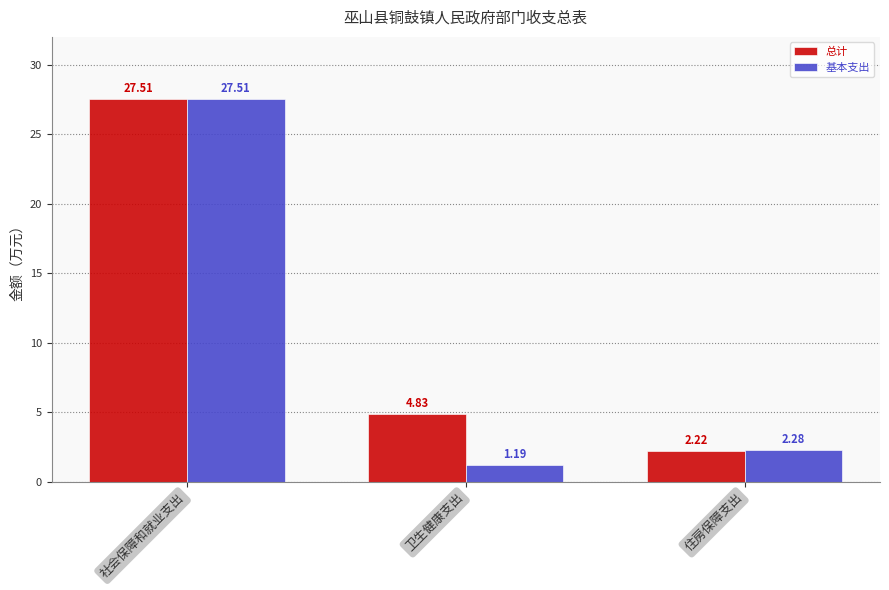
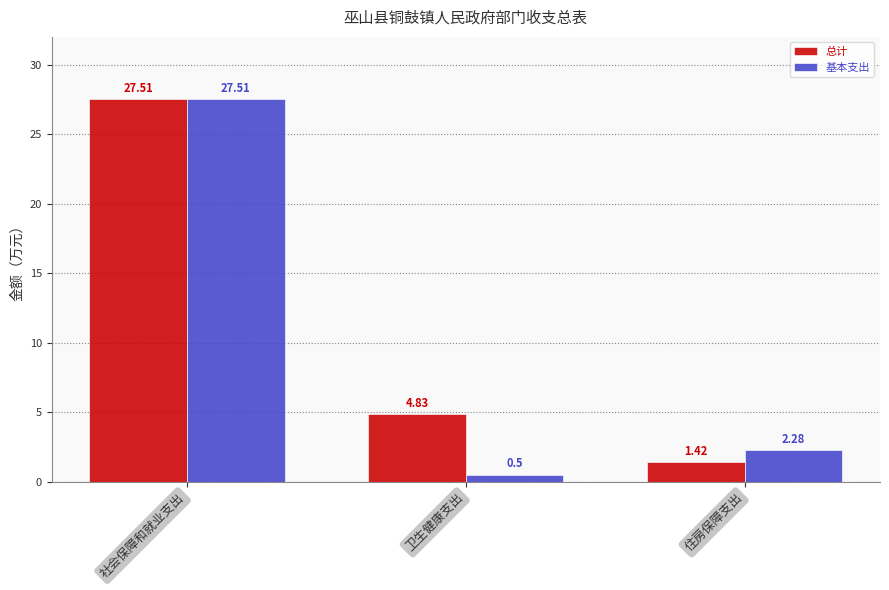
  {
    "总计": {
      "社会保障和就业支出": 27.51,
      "卫生健康支出": 4.83,
-     "住房保障支出": 2.22
+     "住房保障支出": 1.42
    },
    "基本支出": {
      "社会保障和就业支出": 27.51,
-     "卫生健康支出": 1.19,
+     "卫生健康支出": 0.5,
      "住房保障支出": 2.28
    }
  }
